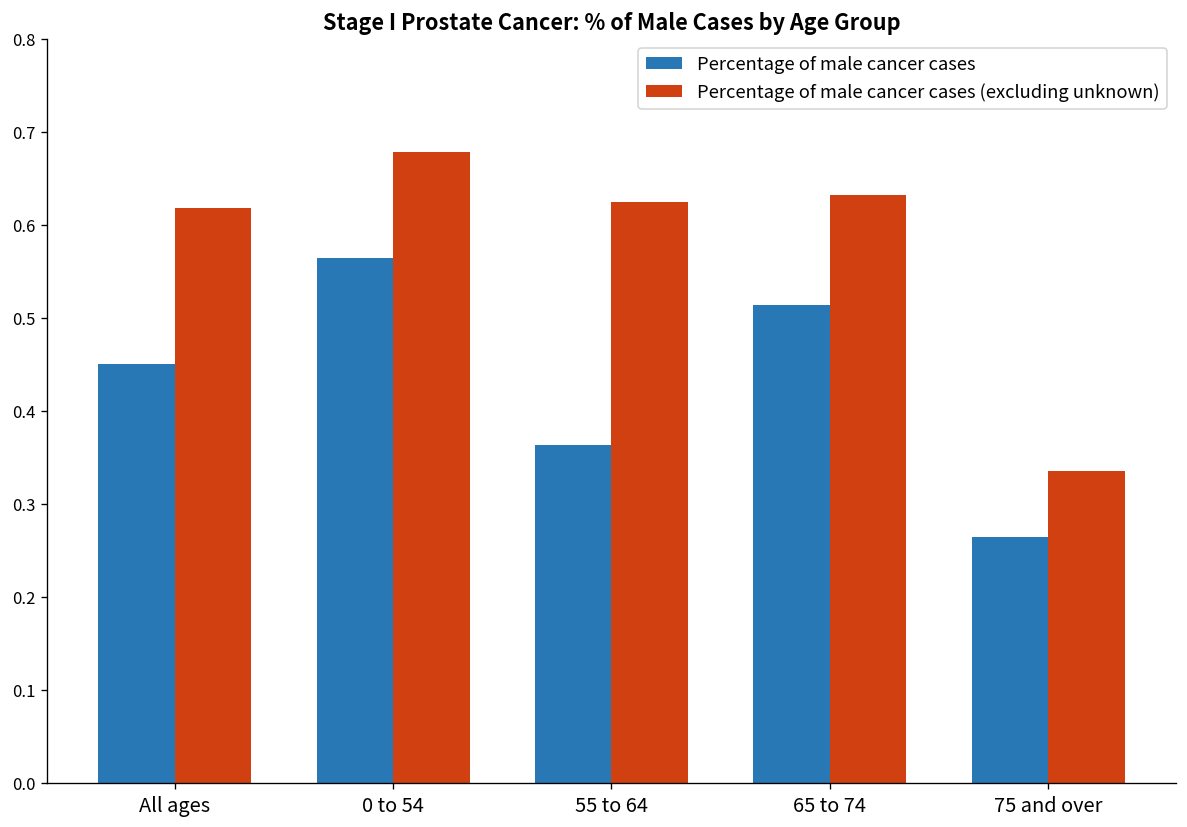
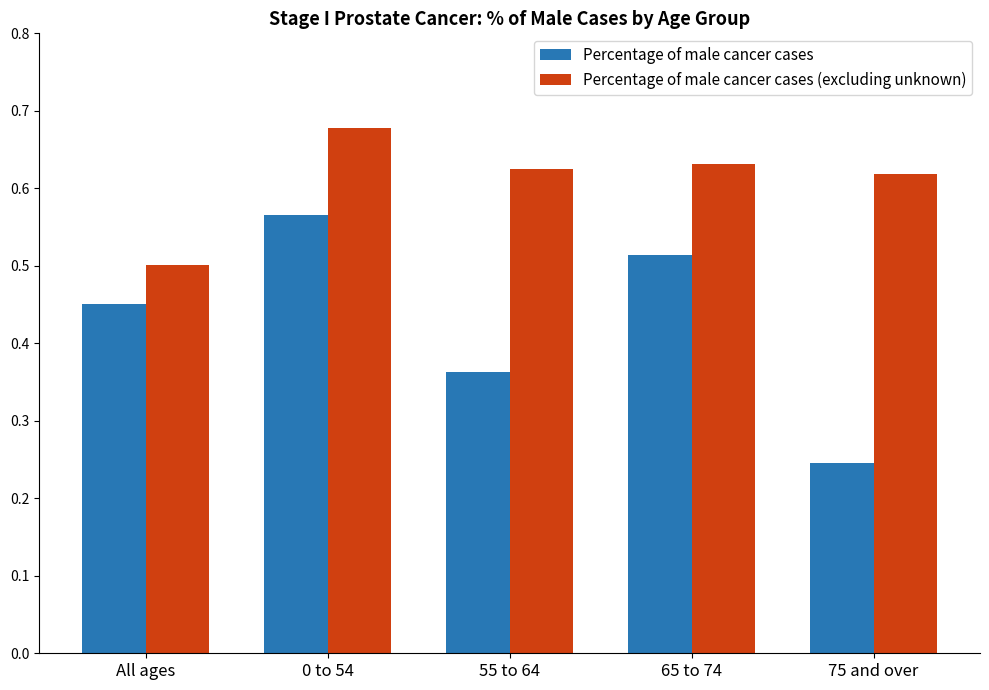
  {
    "Percentage of male cancer cases": {
      "All ages": 0.45,
      "0 to 54": 0.57,
      "55 to 64": 0.36,
      "65 to 74": 0.51,
-     "75 and over": 0.26
+     "75 and over": 0.25
    },
    "Percentage of male cancer cases (excluding unknown)": {
-     "All ages": 0.62,
+     "All ages": 0.50,
      "0 to 54": 0.68,
      "55 to 64": 0.63,
      "65 to 74": 0.63,
-     "75 and over": 0.34
+     "75 and over": 0.62
    }
  }
